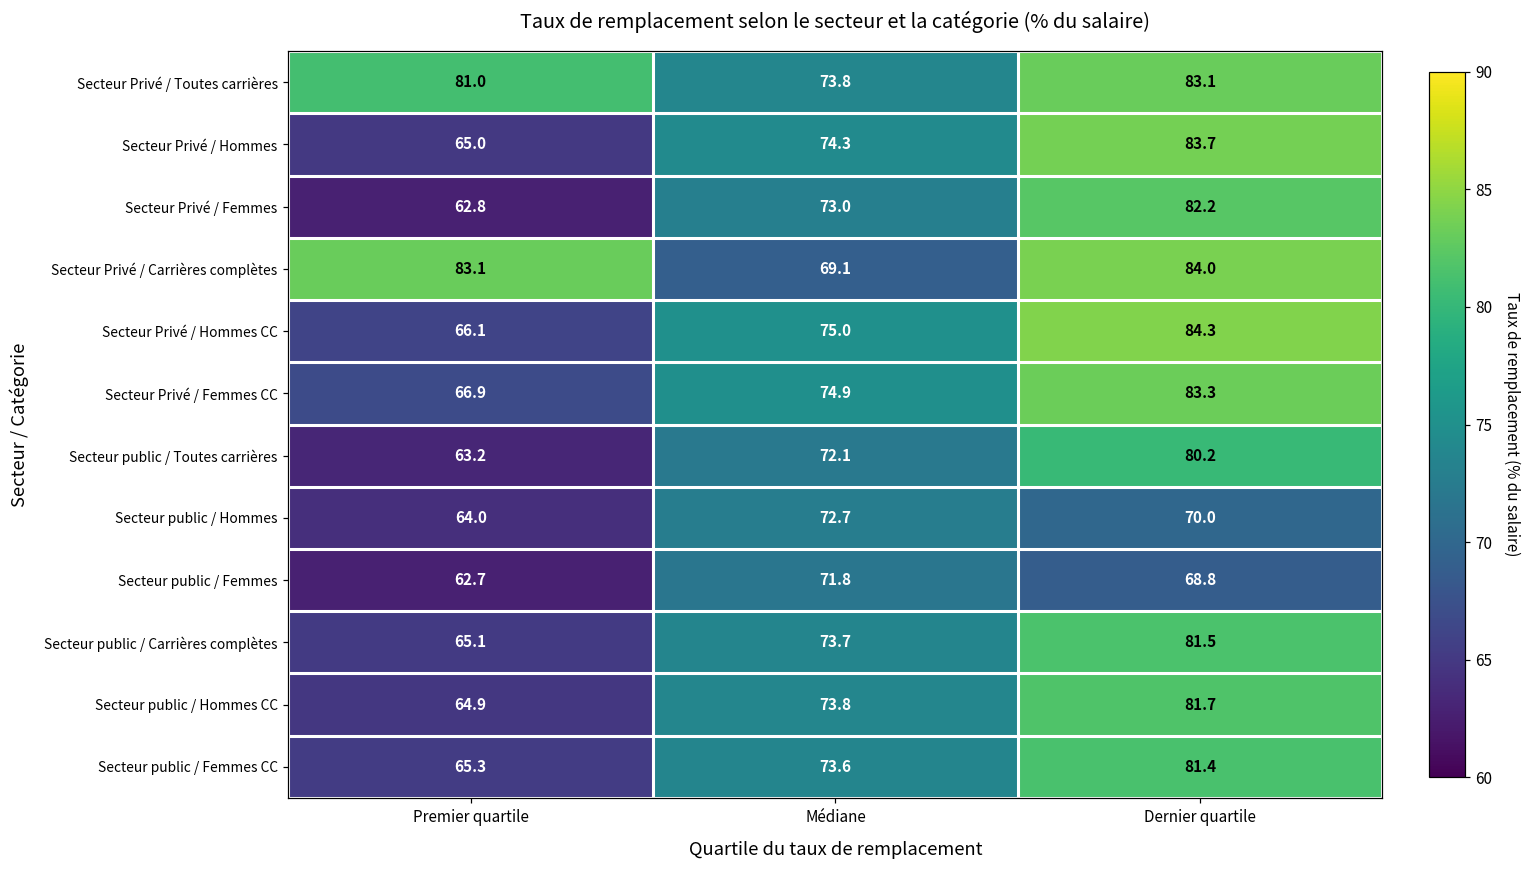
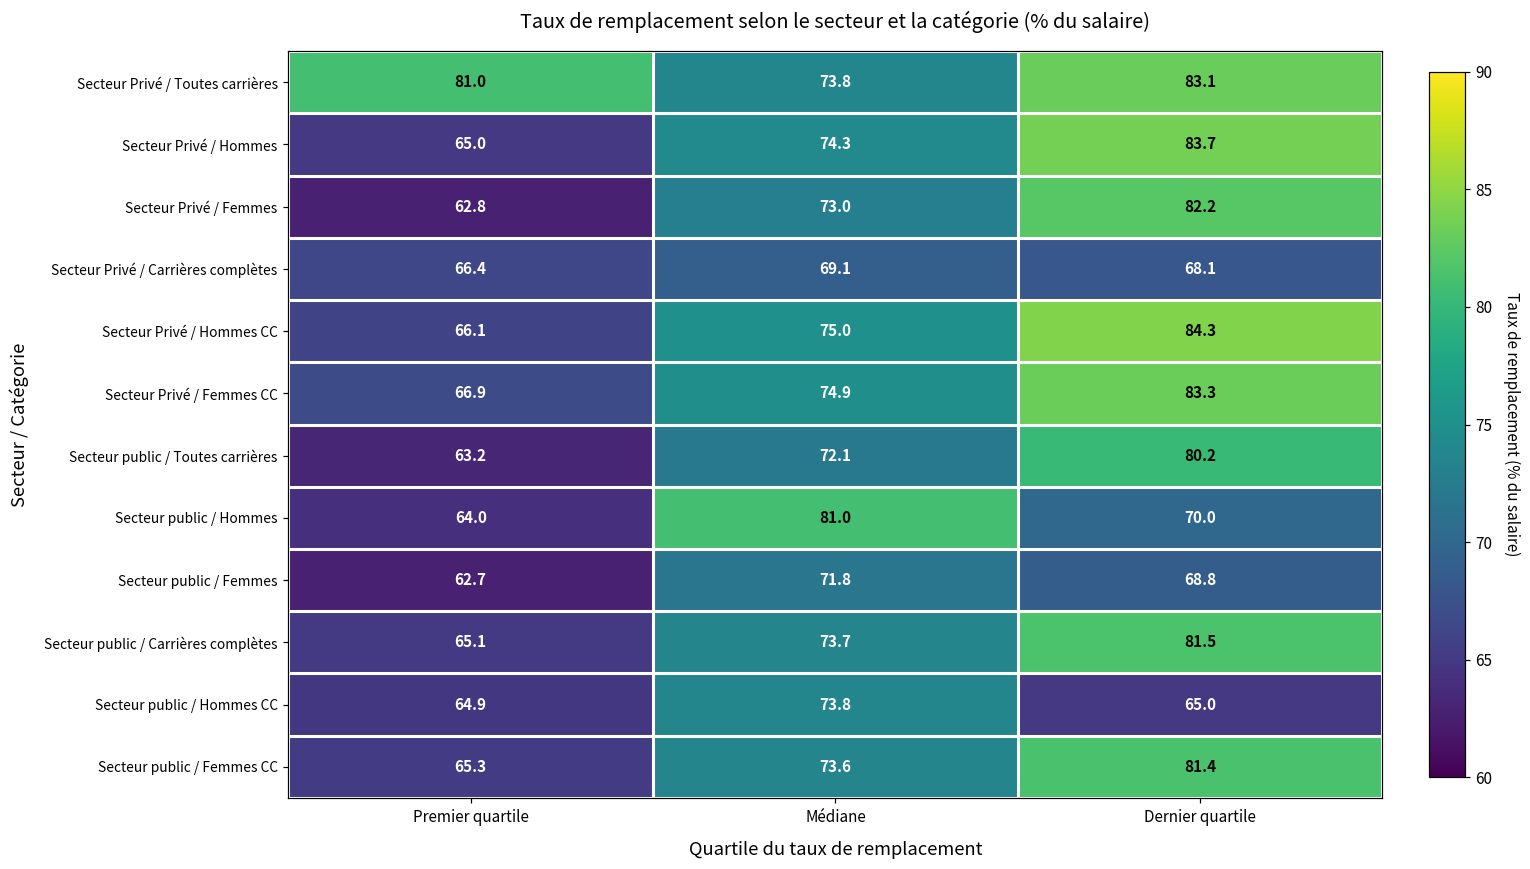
  {
    "Secteur Privé / Toutes carrières": {
      "Premier quartile": 81.0,
      "Médiane": 73.8,
      "Dernier quartile": 83.1
    },
    "Secteur Privé / Hommes": {
      "Premier quartile": 65.0,
      "Médiane": 74.3,
      "Dernier quartile": 83.7
    },
    "Secteur Privé / Femmes": {
      "Premier quartile": 62.8,
      "Médiane": 73.0,
      "Dernier quartile": 82.2
    },
    "Secteur Privé / Carrières complètes": {
-     "Premier quartile": 83.1,
+     "Premier quartile": 66.4,
      "Médiane": 69.1,
-     "Dernier quartile": 84.0
+     "Dernier quartile": 68.1
    },
    "Secteur Privé / Hommes CC": {
      "Premier quartile": 66.1,
      "Médiane": 75.0,
      "Dernier quartile": 84.3
    },
    "Secteur Privé / Femmes CC": {
      "Premier quartile": 66.9,
      "Médiane": 74.9,
      "Dernier quartile": 83.3
    },
    "Secteur public / Toutes carrières": {
      "Premier quartile": 63.2,
      "Médiane": 72.1,
      "Dernier quartile": 80.2
    },
    "Secteur public / Hommes": {
      "Premier quartile": 64.0,
-     "Médiane": 72.7,
+     "Médiane": 81.0,
      "Dernier quartile": 70.0
    },
    "Secteur public / Femmes": {
      "Premier quartile": 62.7,
      "Médiane": 71.8,
      "Dernier quartile": 68.8
    },
    "Secteur public / Carrières complètes": {
      "Premier quartile": 65.1,
      "Médiane": 73.7,
      "Dernier quartile": 81.5
    },
    "Secteur public / Hommes CC": {
      "Premier quartile": 64.9,
      "Médiane": 73.8,
-     "Dernier quartile": 81.7
+     "Dernier quartile": 65.0
    },
    "Secteur public / Femmes CC": {
      "Premier quartile": 65.3,
      "Médiane": 73.6,
      "Dernier quartile": 81.4
    }
  }
